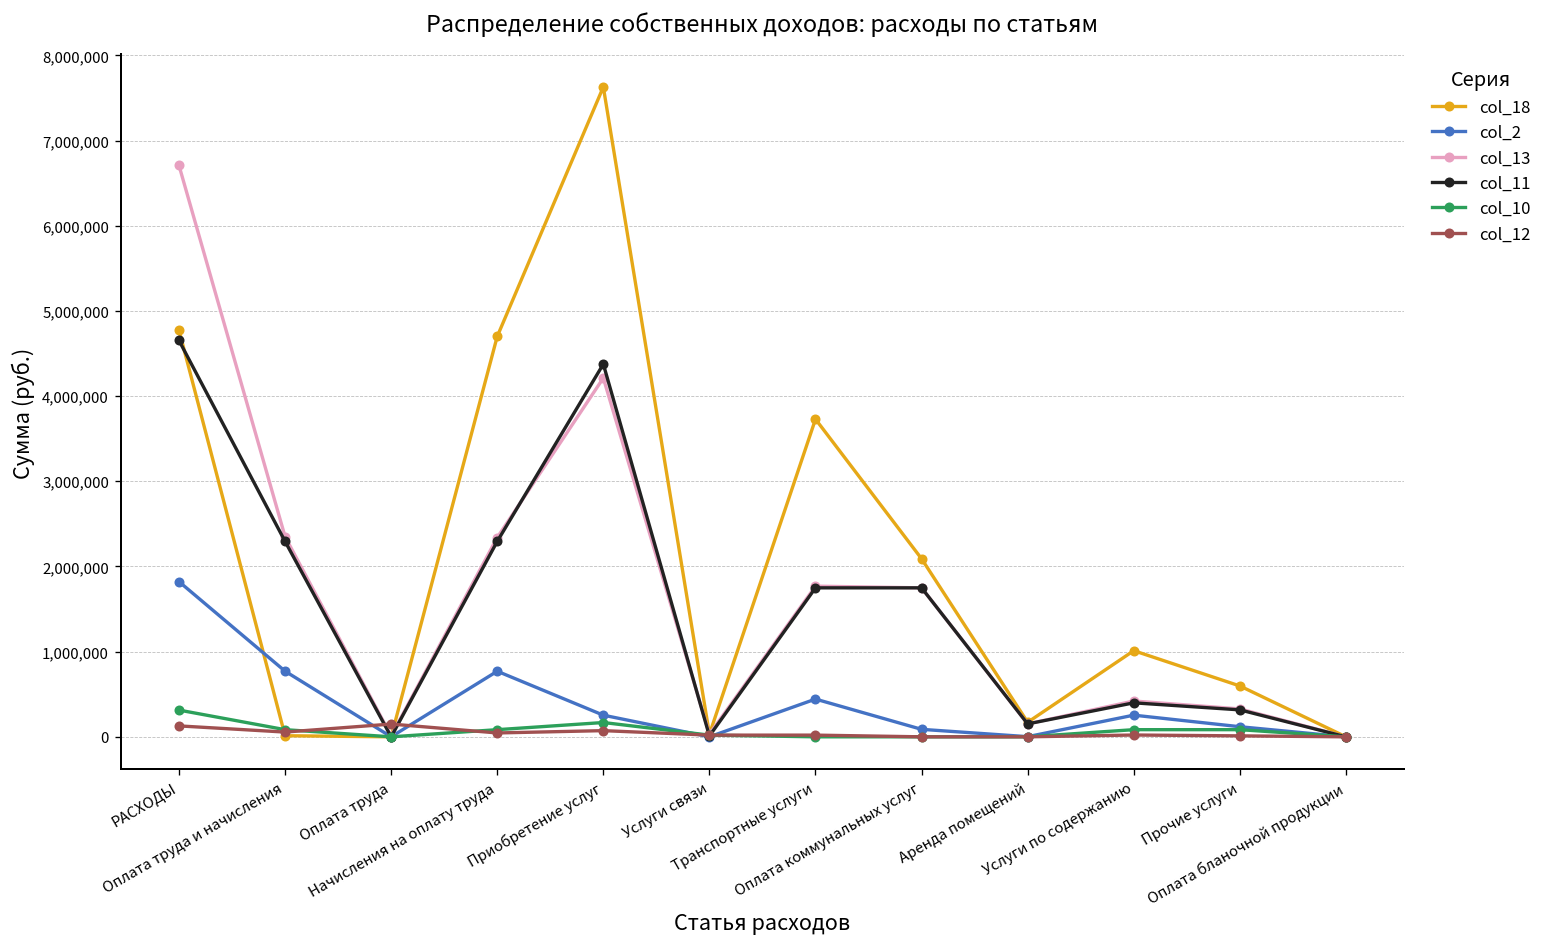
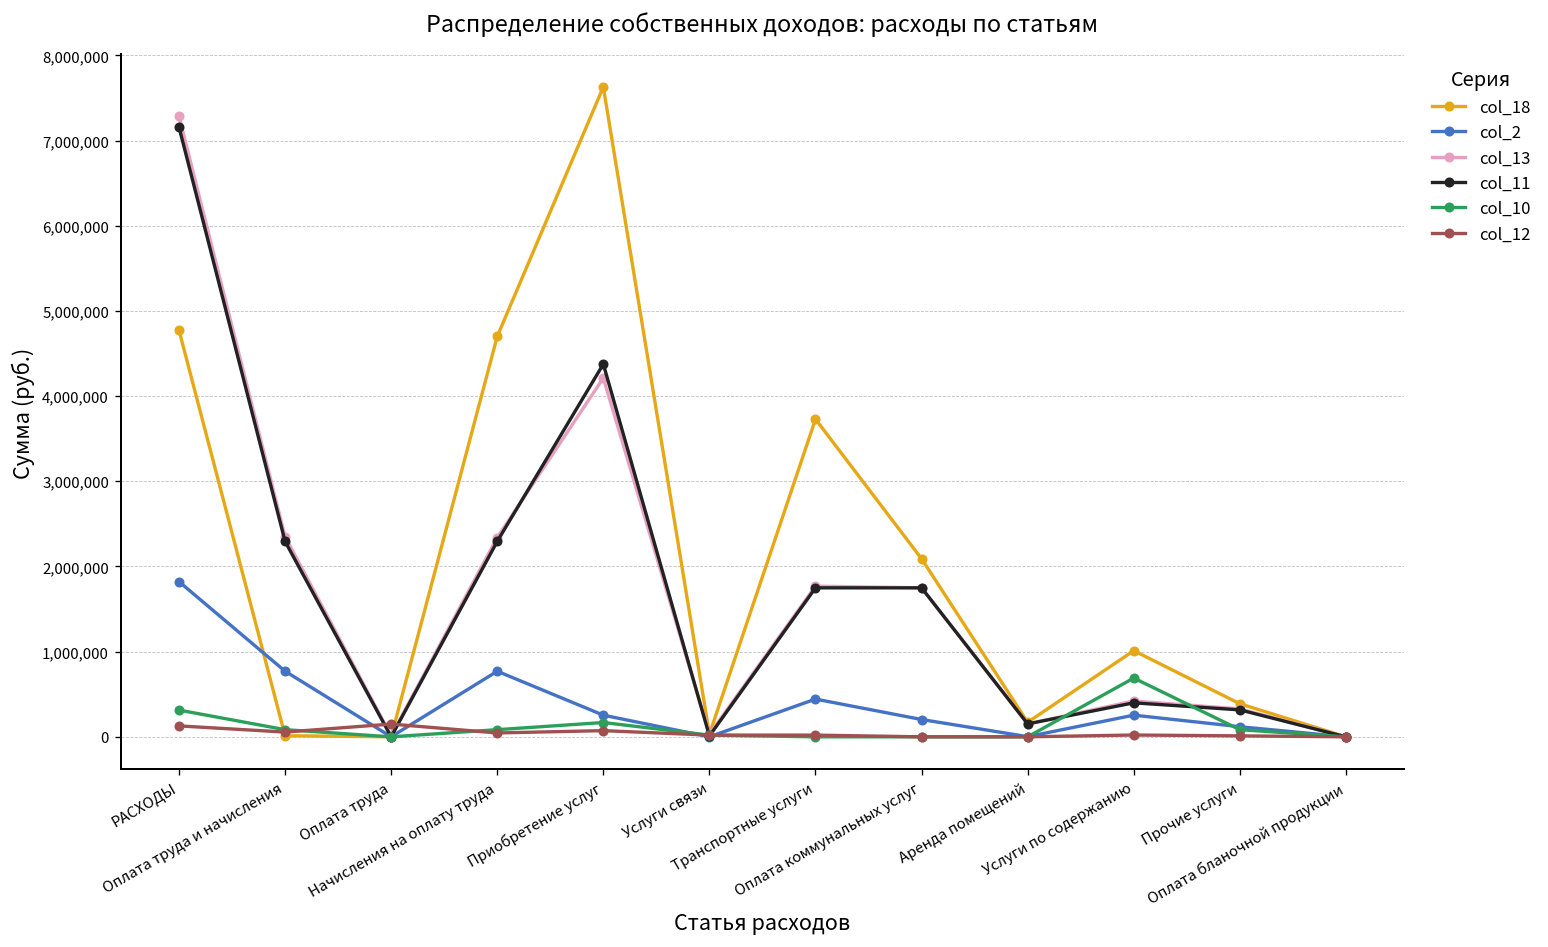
  {
    "col_18": {
      "РАСХОДЫ": "4,800,000",
      "Оплата труда и начисления": "0",
      "Начисления на оплату труда": "4,700,000",
      "Приобретение услуг": "7,600,000",
      "Транспортные услуги": "3,700,000",
      "Оплата коммунальных услуг": "2,100,000",
      "Услуги по содержанию": "1,000,000",
-     "Прочие услуги": "600,000"
+     "Прочие услуги": "400,000"
    },
    "col_2": {
      "РАСХОДЫ": "1,800,000",
      "Оплата труда и начисления": "800,000",
      "Начисления на оплату труда": "800,000",
      "Приобретение услуг": "300,000",
      "Транспортные услуги": "400,000",
-     "Оплата коммунальных услуг": "100,000",
+     "Оплата коммунальных услуг": "200,000",
      "Услуги по содержанию": "300,000"
    },
    "col_13": {
-     "РАСХОДЫ": "6,700,000",
+     "РАСХОДЫ": "7,300,000",
      "Оплата труда и начисления": "2,400,000",
      "Начисления на оплату труда": "2,300,000",
      "Приобретение услуг": "4,200,000"
    },
    "col_11": {
-     "РАСХОДЫ": "4,700,000",
+     "РАСХОДЫ": "7,200,000",
      "Оплата труда и начисления": "2,300,000",
      "Начисления на оплату труда": "2,300,000",
      "Приобретение услуг": "4,400,000"
    },
    "col_10": {
      "РАСХОДЫ": "300,000",
      "Начисления на оплату труда": "100,000",
      "Приобретение услуг": "200,000",
-     "Услуги по содержанию": "100,000"
+     "Услуги по содержанию": "700,000"
    },
    "col_12": {
      "РАСХОДЫ": "100,000",
      "Оплата труда": "100,000",
      "Начисления на оплату труда": "0",
      "Приобретение услуг": "100,000",
      "Услуги по содержанию": "0",
      "Прочие услуги": "0"
    }
  }
